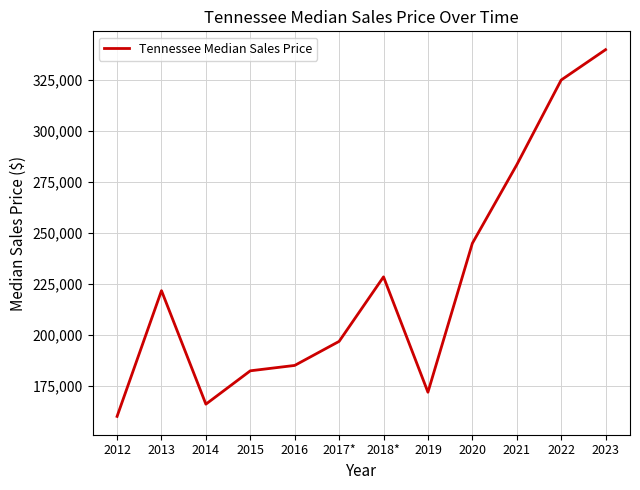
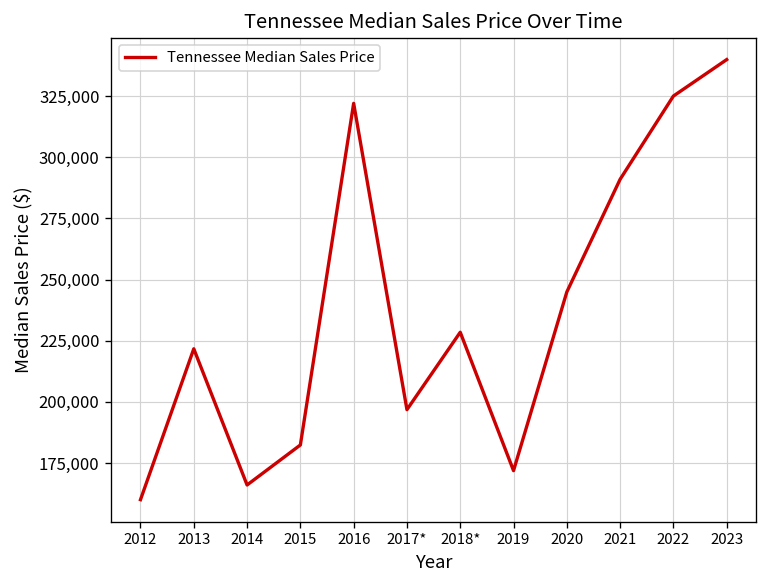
  {
    "2012": "160,000",
    "2013": "222,000",
    "2014": "166,000",
    "2015": "182,000",
-   "2016": "185,000",
+   "2016": "322,000",
    "2017*": "197,000",
    "2018*": "228,000",
    "2019": "172,000",
    "2020": "245,000",
-   "2021": "283,000",
+   "2021": "291,000",
    "2022": "325,000",
    "2023": "340,000"
  }
